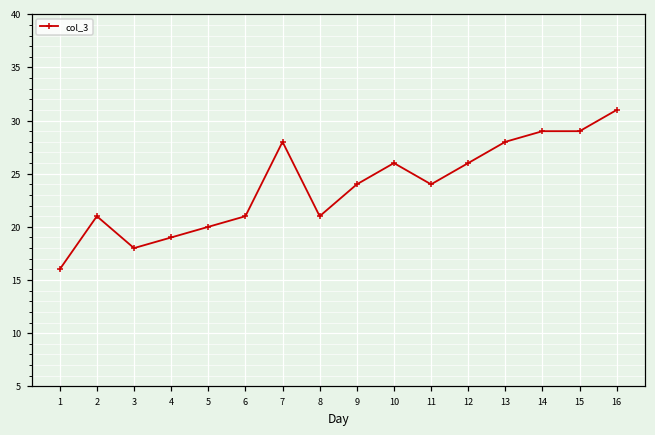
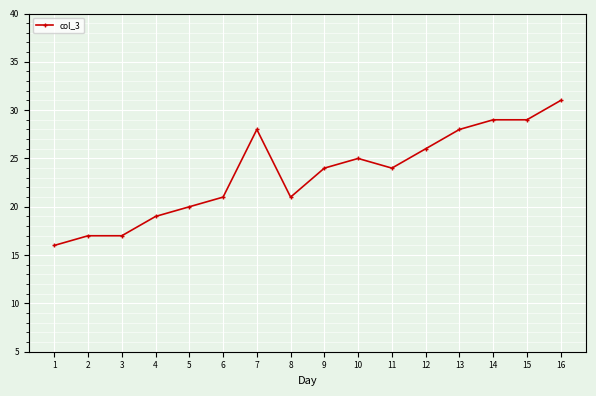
  {
    "1": 16,
-   "2": 21,
-   "3": 18,
+   "2": 17,
+   "3": 17,
    "4": 19,
    "5": 20,
    "6": 21,
    "7": 28,
    "8": 21,
    "9": 24,
-   "10": 26,
+   "10": 25,
    "11": 24,
    "12": 26,
    "13": 28,
    "14": 29,
    "15": 29,
    "16": 31
  }
